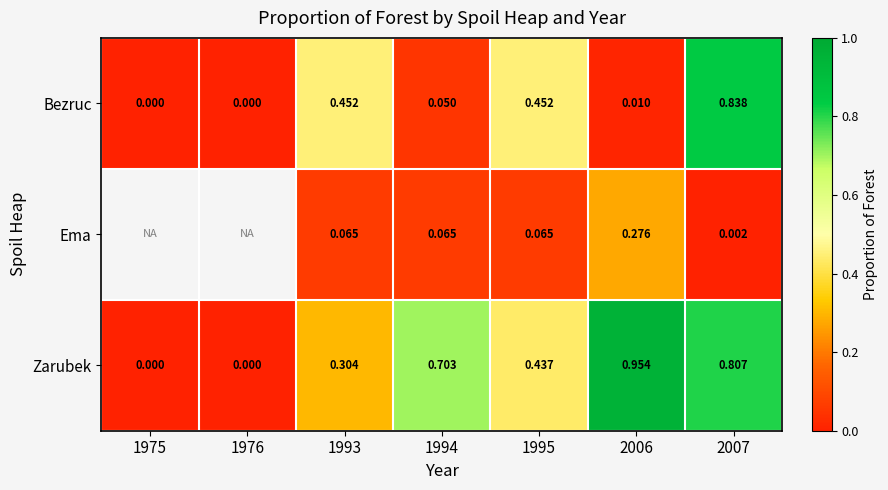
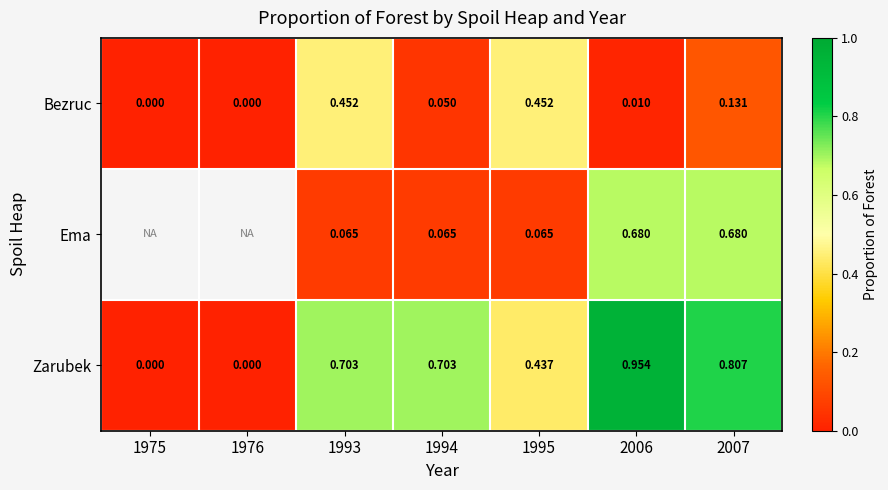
  {
    "Bezruc": {
      "1975": 0.000,
      "1976": 0.000,
      "1993": 0.452,
      "1994": 0.050,
      "1995": 0.452,
      "2006": 0.010,
-     "2007": 0.838
+     "2007": 0.131
    },
    "Ema": {
      "1993": 0.065,
      "1994": 0.065,
      "1995": 0.065,
-     "2006": 0.276,
-     "2007": 0.002
+     "2006": 0.680,
+     "2007": 0.680
    },
    "Zarubek": {
      "1975": 0.000,
      "1976": 0.000,
-     "1993": 0.304,
+     "1993": 0.703,
      "1994": 0.703,
      "1995": 0.437,
      "2006": 0.954,
      "2007": 0.807
    }
  }
